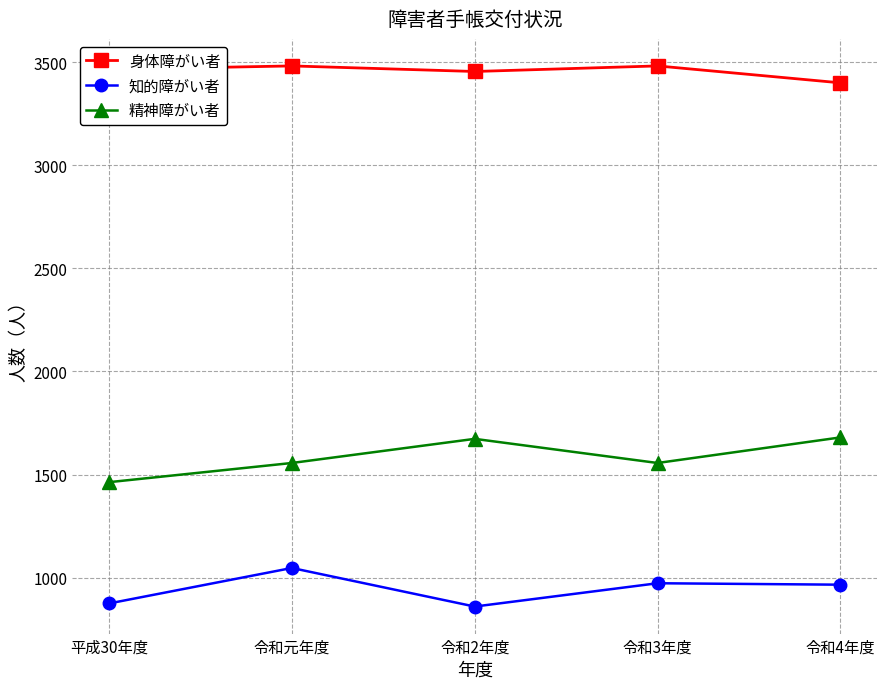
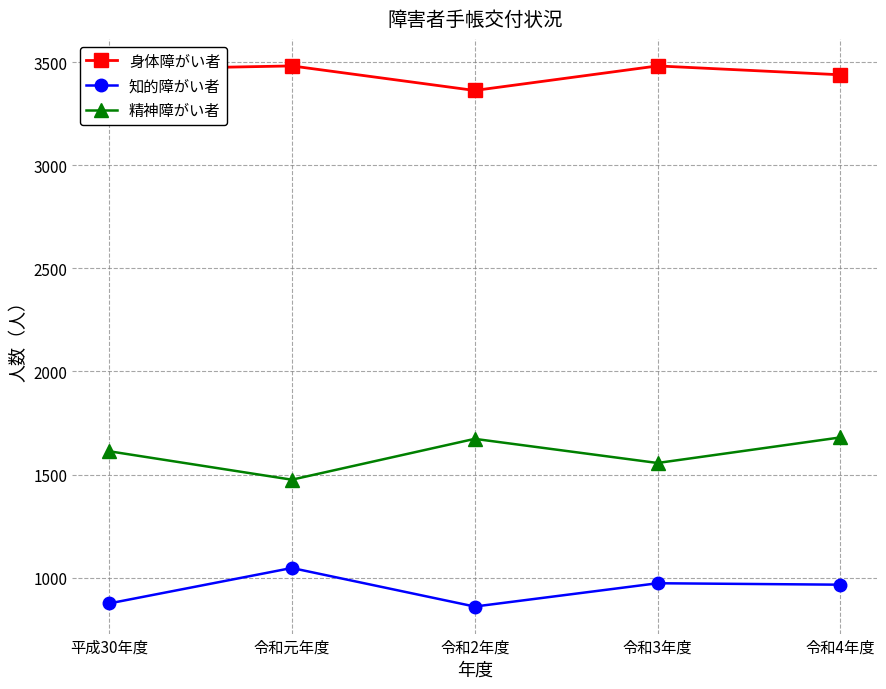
  {
    "身体障がい者": {
      "令和元年度": 3480,
-     "令和2年度": 3450,
+     "令和2年度": 3360,
      "令和3年度": 3480,
-     "令和4年度": 3400
+     "令和4年度": 3440
    },
    "知的障がい者": {
      "平成30年度": 880,
      "令和元年度": 1050,
      "令和2年度": 860,
      "令和3年度": 970,
      "令和4年度": 970
    },
    "精神障がい者": {
-     "平成30年度": 1460,
-     "令和元年度": 1560,
+     "平成30年度": 1610,
+     "令和元年度": 1480,
      "令和2年度": 1670,
      "令和3年度": 1560,
      "令和4年度": 1680
    }
  }
